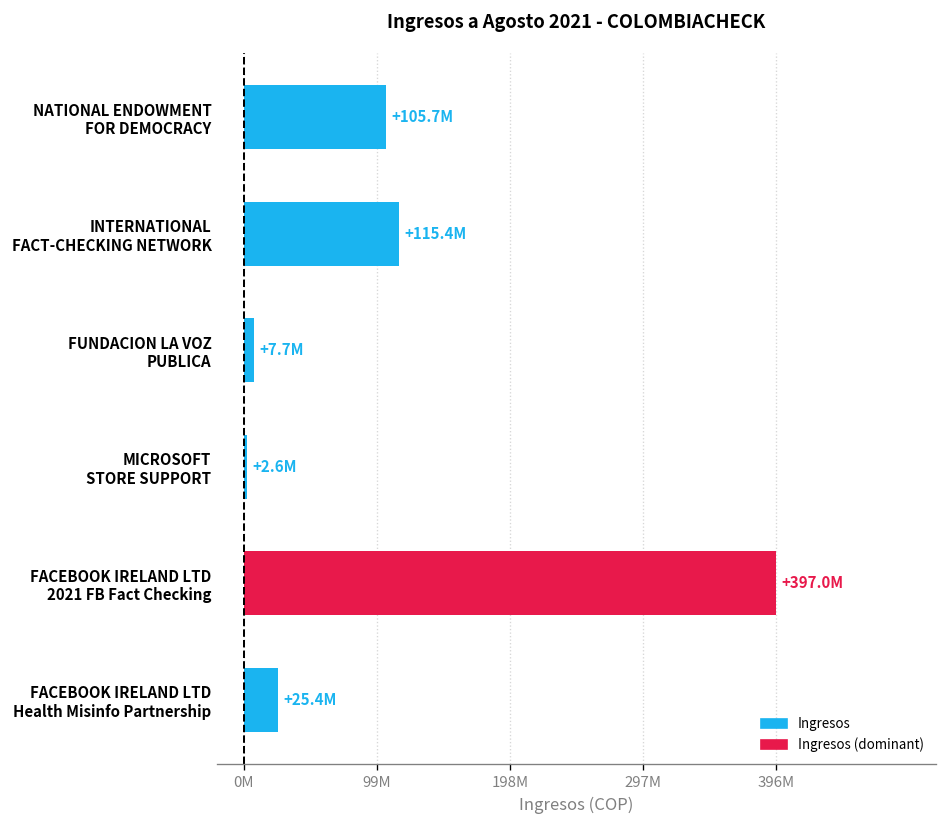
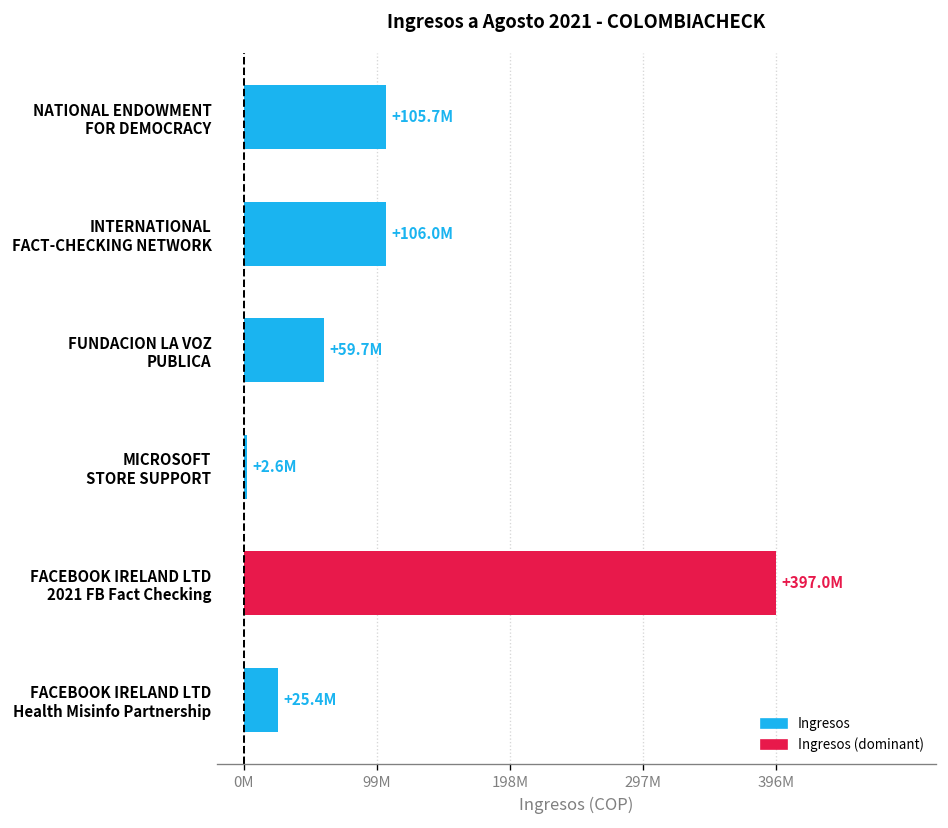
  {
-   "INTERNATIONAL FACT-CHECKING NETWORK": "+115.4M",
-   "FUNDACION LA VOZ PUBLICA": "+7.7M"
+   "INTERNATIONAL FACT-CHECKING NETWORK": "+106.0M",
+   "FUNDACION LA VOZ PUBLICA": "+59.7M"
  }
